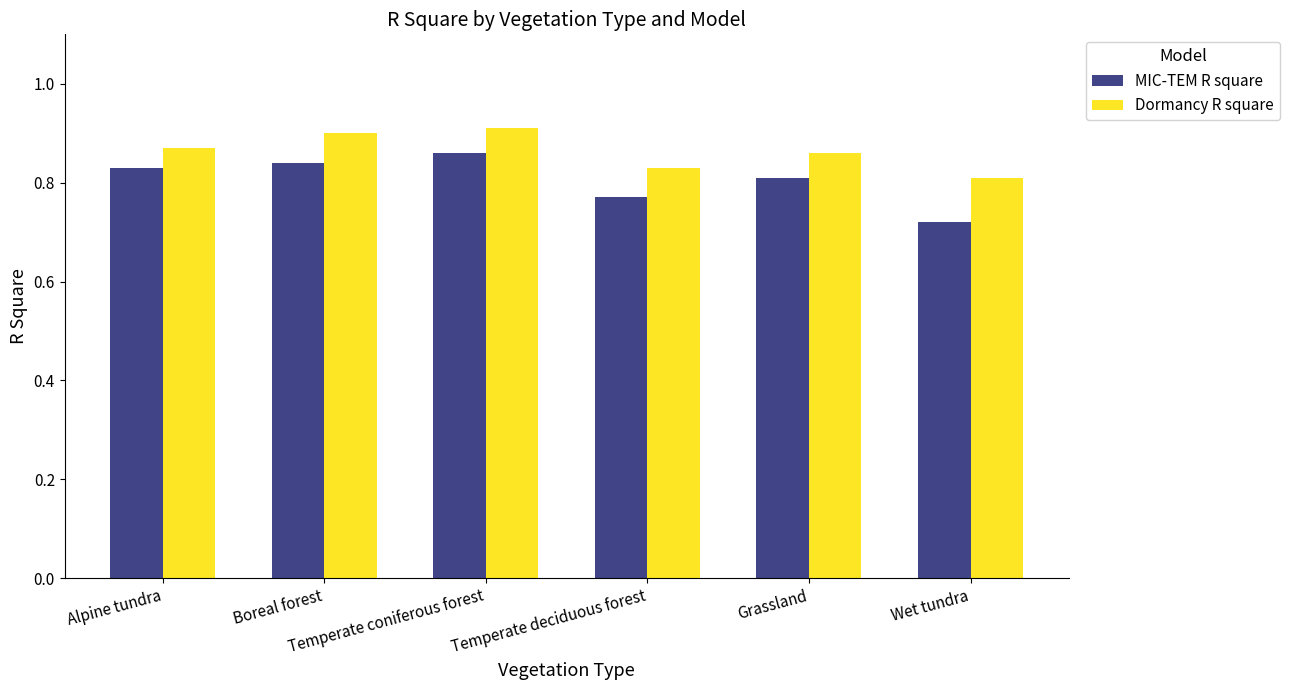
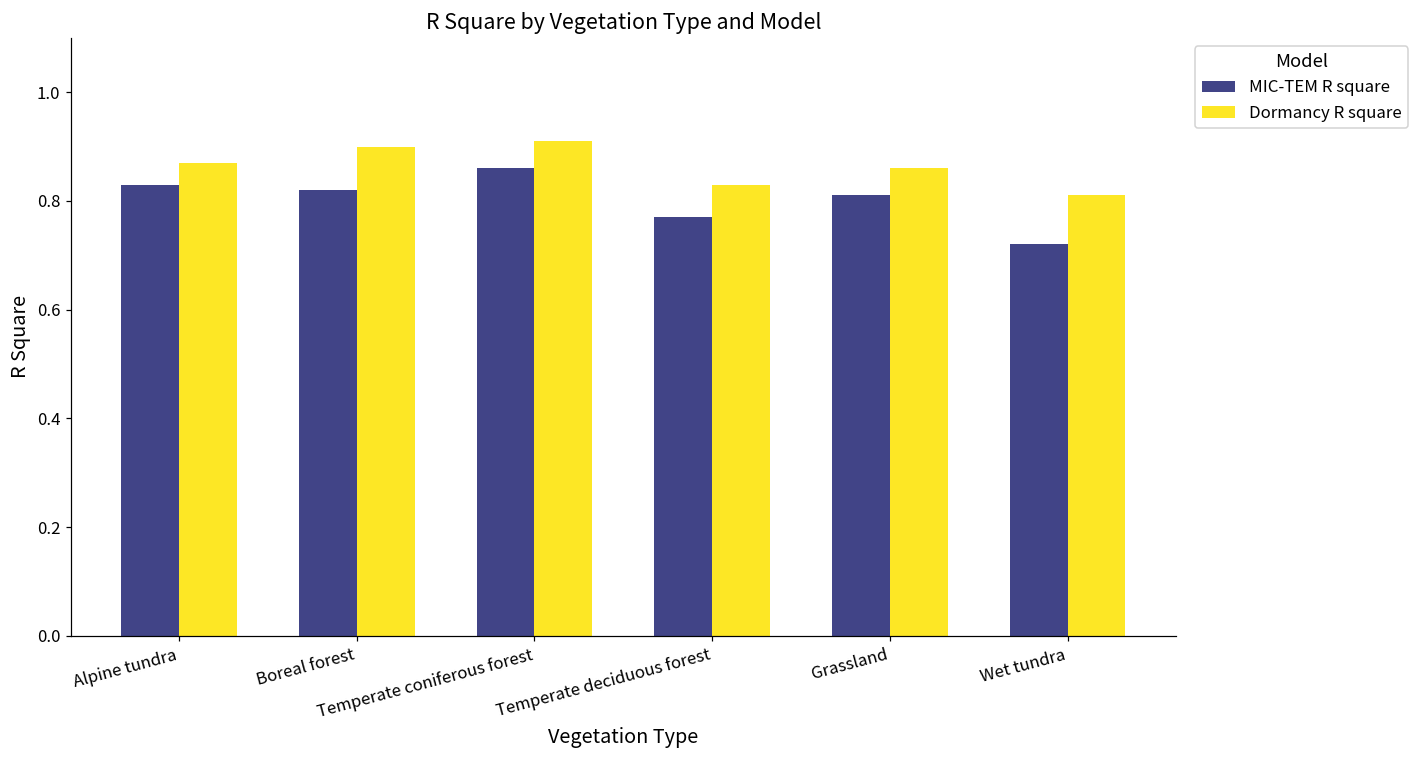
  {
    "MIC-TEM R square": {
      "Alpine tundra": 0.83,
-     "Boreal forest": 0.84,
+     "Boreal forest": 0.82,
      "Temperate coniferous forest": 0.86,
      "Temperate deciduous forest": 0.77,
      "Grassland": 0.81,
      "Wet tundra": 0.72
    },
    "Dormancy R square": {
      "Alpine tundra": 0.87,
      "Boreal forest": 0.90,
      "Temperate coniferous forest": 0.91,
      "Temperate deciduous forest": 0.83,
      "Grassland": 0.86,
      "Wet tundra": 0.81
    }
  }
